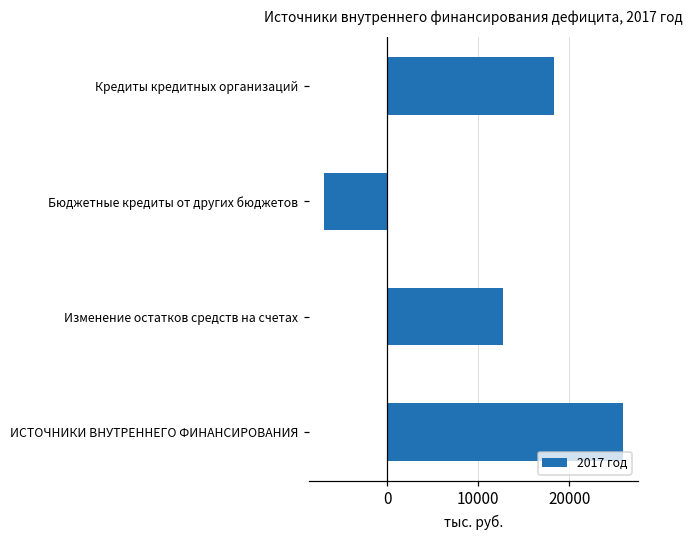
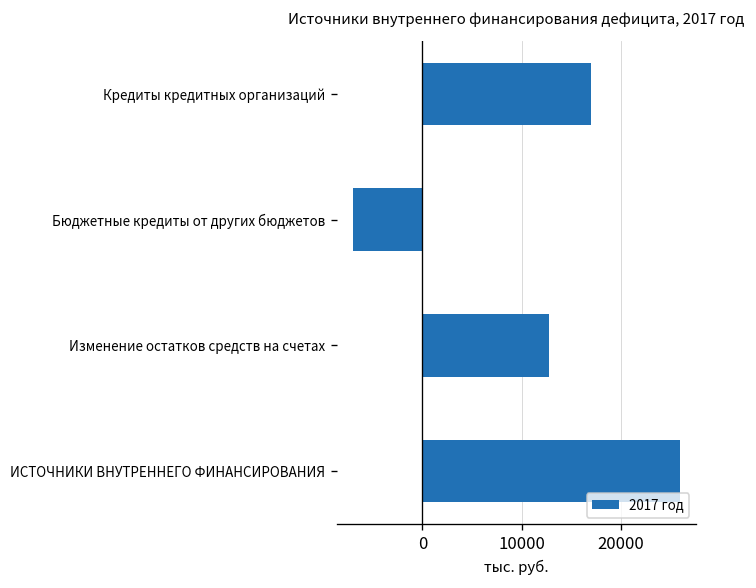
  {
-   "Кредиты кредитных организаций": 18000,
+   "Кредиты кредитных организаций": 17000,
    "Бюджетные кредиты от других бюджетов": -7000,
    "Изменение остатков средств на счетах": 13000,
    "ИСТОЧНИКИ ВНУТРЕННЕГО ФИНАНСИРОВАНИЯ": 26000
  }
